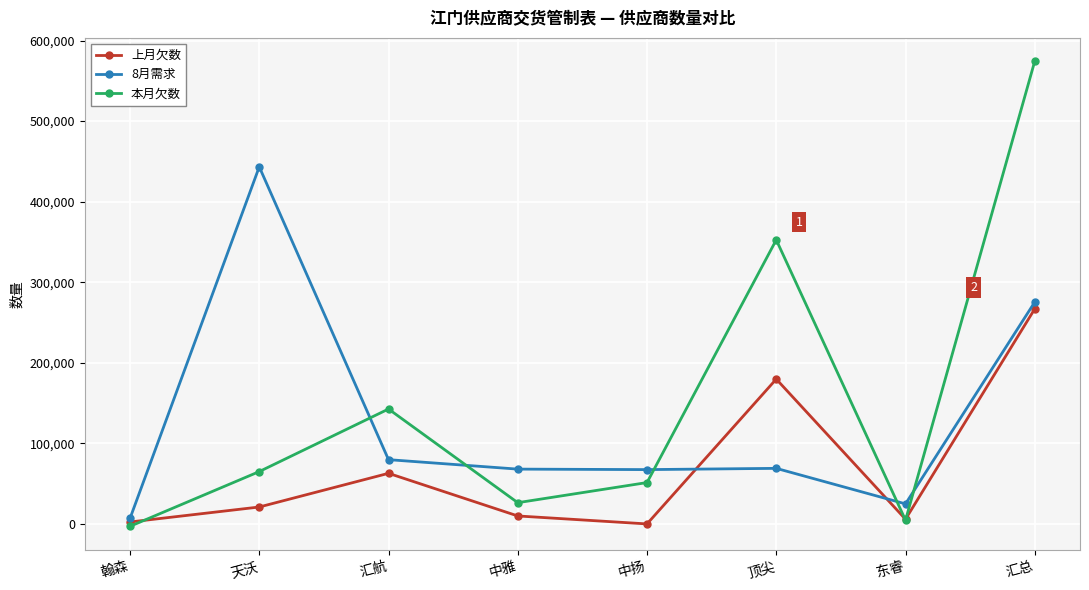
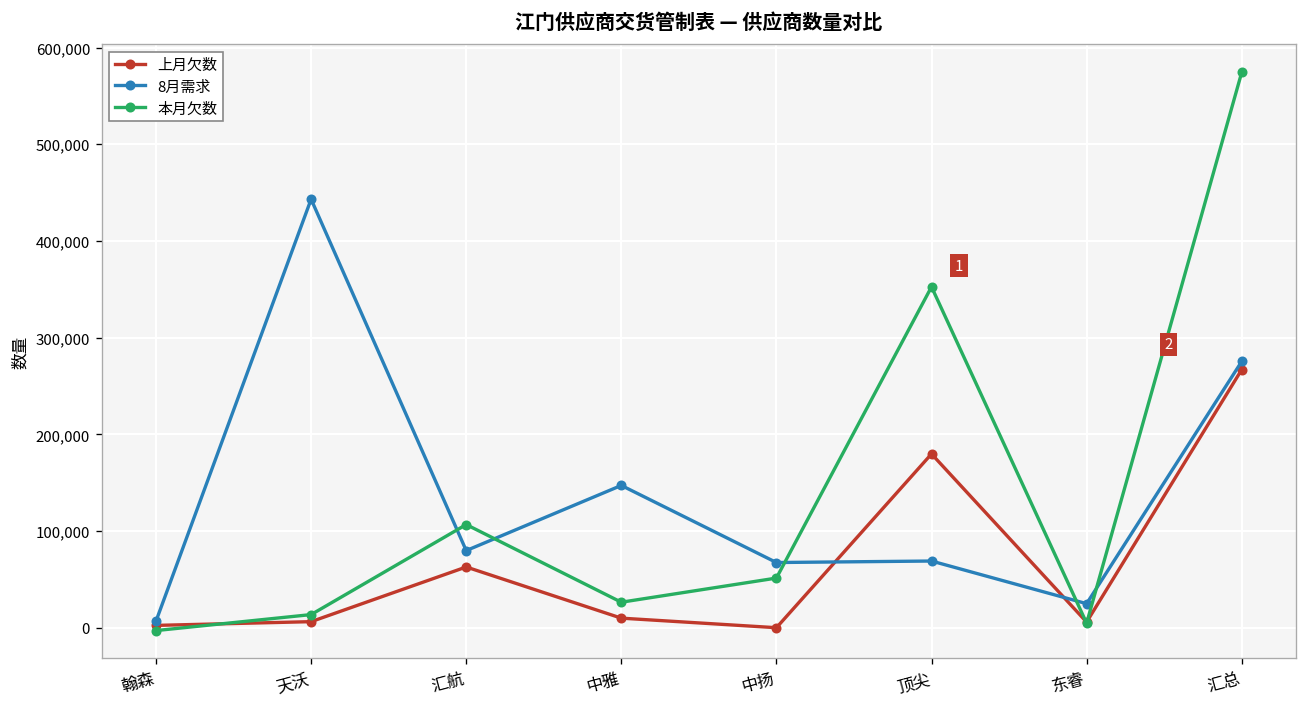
  {
    "上月欠数": {
      "翰森": "0",
-     "天沃": "20,000",
+     "天沃": "10,000",
      "汇航": "60,000",
      "中雅": "10,000",
      "中扬": "0",
      "顶尖": "180,000",
      "汇总": "270,000"
    },
    "8月需求": {
      "翰森": "10,000",
      "天沃": "440,000",
      "汇航": "80,000",
-     "中雅": "70,000",
+     "中雅": "150,000",
      "中扬": "70,000",
      "顶尖": "70,000",
      "东睿": "20,000",
      "汇总": "280,000"
    },
    "本月欠数": {
      "翰森": "0",
-     "天沃": "60,000",
-     "汇航": "140,000",
+     "天沃": "10,000",
+     "汇航": "110,000",
      "中雅": "30,000",
      "中扬": "50,000",
      "汇总": "570,000"
    }
  }
